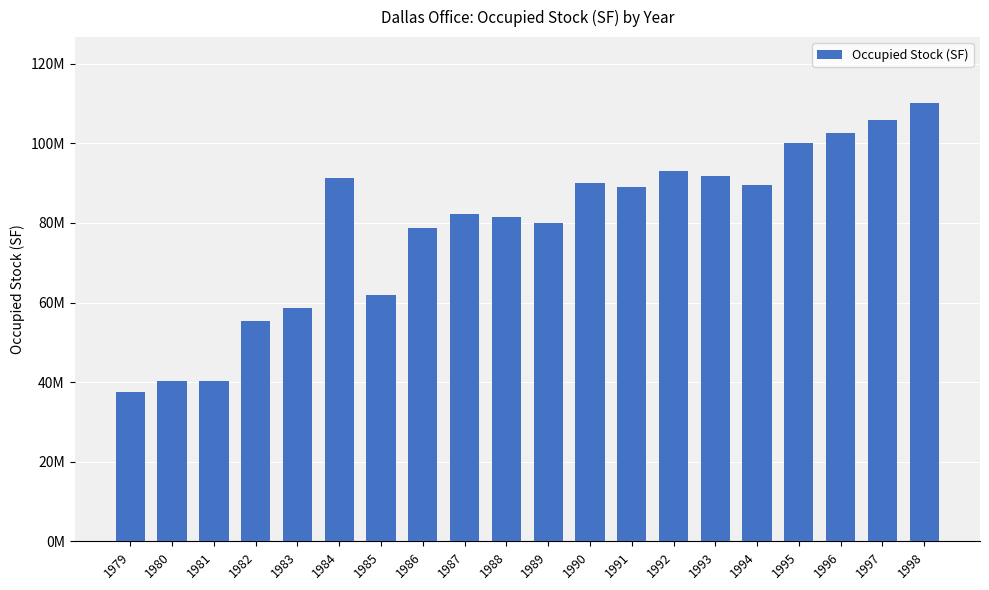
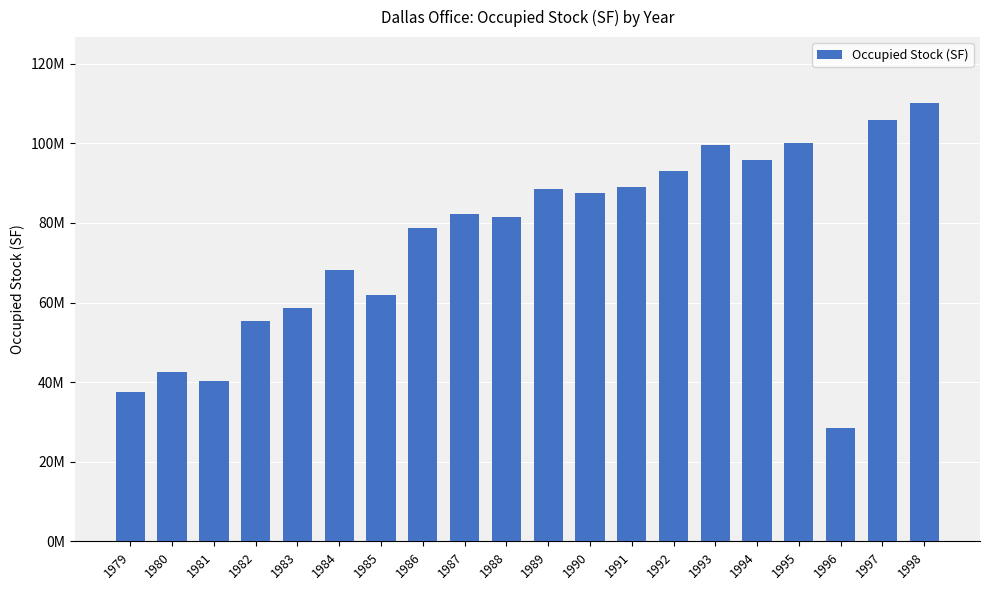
  {
    "1979": 38000000,
-   "1980": 40000000,
+   "1980": 43000000,
    "1981": 40000000,
    "1982": 55000000,
    "1983": 59000000,
-   "1984": 91000000,
+   "1984": 68000000,
    "1985": 62000000,
    "1986": 79000000,
    "1987": 82000000,
    "1988": 81000000,
-   "1989": 80000000,
-   "1990": 90000000,
+   "1989": 89000000,
+   "1990": 88000000,
    "1991": 89000000,
    "1992": 93000000,
-   "1993": 92000000,
-   "1994": 90000000,
+   "1993": 100000000,
+   "1994": 96000000,
    "1995": 100000000,
-   "1996": 103000000,
+   "1996": 28000000,
    "1997": 106000000,
    "1998": 110000000
  }
